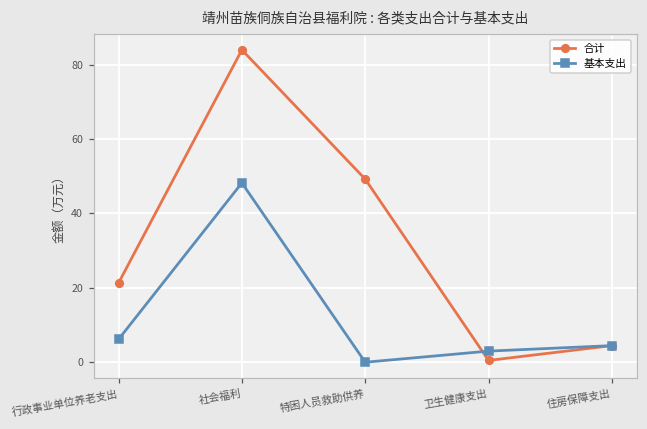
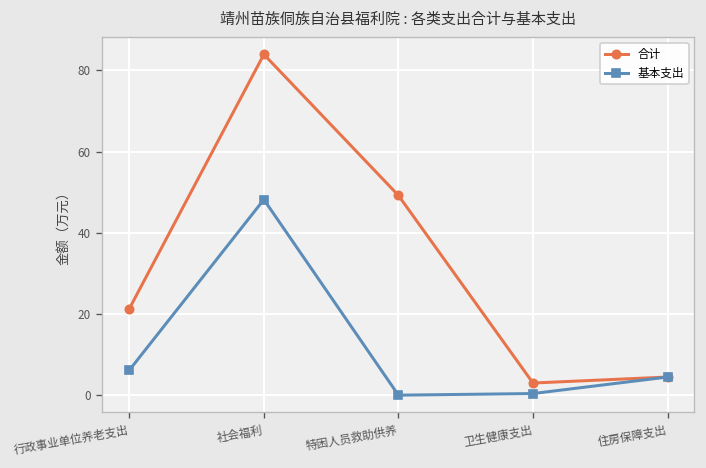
  {
    "合计": {
      "行政事业单位养老支出": 21,
      "社会福利": 84,
      "特困人员救助供养": 49,
-     "卫生健康支出": 0
+     "卫生健康支出": 3
    },
    "基本支出": {
      "行政事业单位养老支出": 6,
      "社会福利": 48,
      "特困人员救助供养": 0,
-     "卫生健康支出": 3
+     "卫生健康支出": 0
    }
  }
